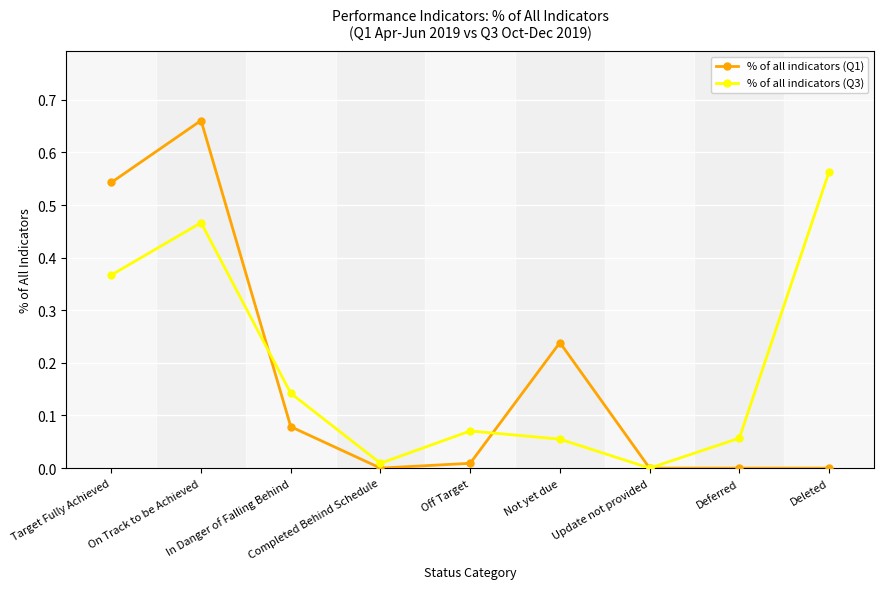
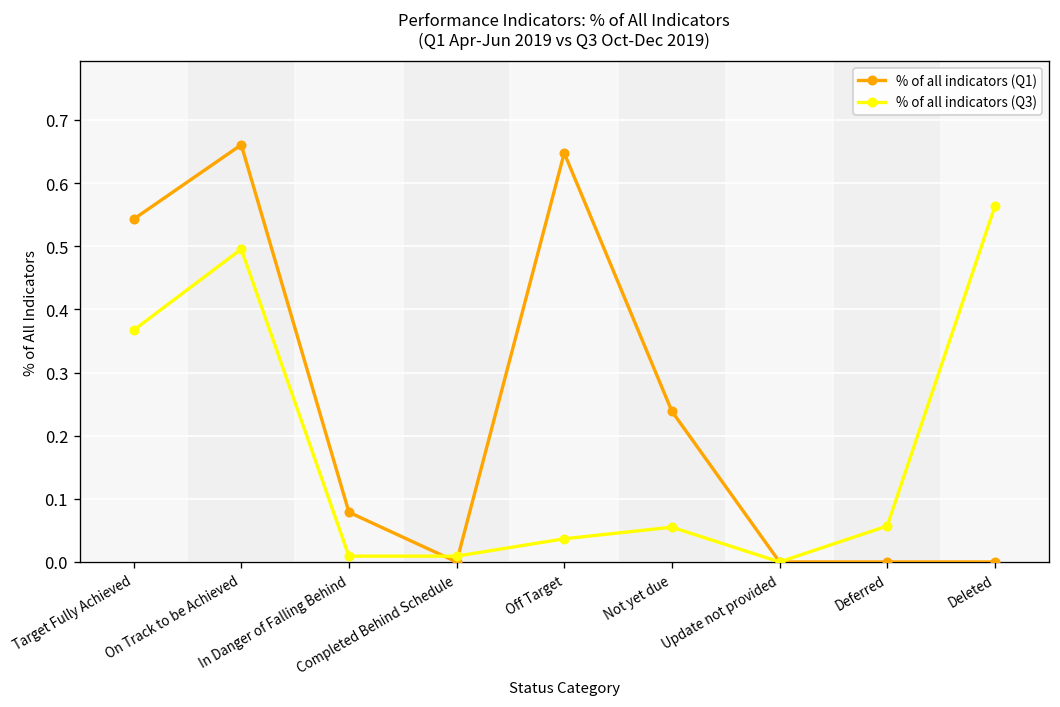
  {
    "% of all indicators (Q1)": {
      "Target Fully Achieved": 0.54,
      "On Track to be Achieved": 0.66,
      "In Danger of Falling Behind": 0.08,
      "Completed Behind Schedule": 0.00,
-     "Off Target": 0.01,
+     "Off Target": 0.65,
      "Not yet due": 0.24,
      "Deferred": 0.00,
      "Deleted": 0.00
    },
    "% of all indicators (Q3)": {
      "Target Fully Achieved": 0.37,
-     "On Track to be Achieved": 0.47,
-     "In Danger of Falling Behind": 0.14,
+     "On Track to be Achieved": 0.50,
+     "In Danger of Falling Behind": 0.01,
      "Completed Behind Schedule": 0.01,
-     "Off Target": 0.07,
+     "Off Target": 0.04,
      "Not yet due": 0.06,
      "Deferred": 0.06,
      "Deleted": 0.56
    }
  }
